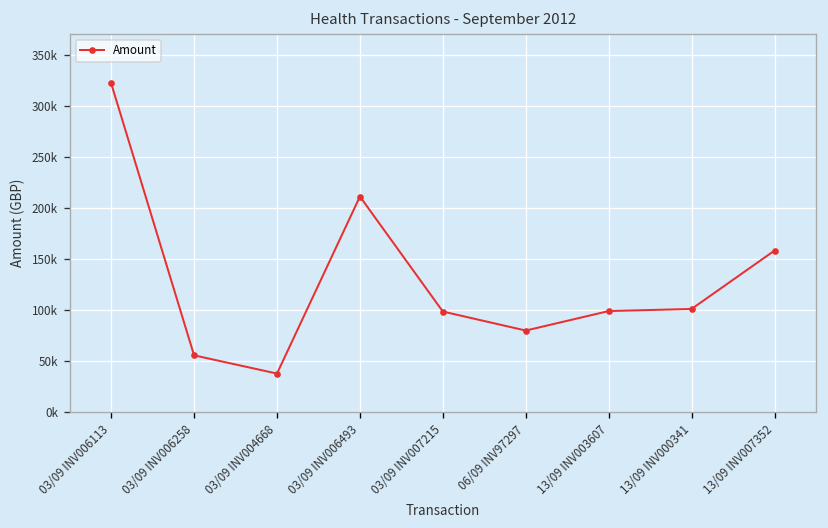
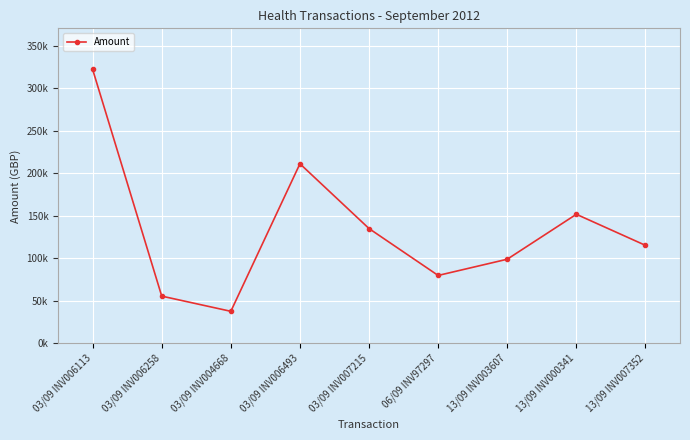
  {
    "03/09 INV006113": 320000,
    "03/09 INV006258": 60000,
    "03/09 INV004668": 40000,
    "03/09 INV006493": 210000,
-   "03/09 INV007215": 100000,
+   "03/09 INV007215": 130000,
    "06/09 INV97297": 80000,
    "13/09 INV003607": 100000,
-   "13/09 INV000341": 100000,
-   "13/09 INV007352": 160000
+   "13/09 INV000341": 150000,
+   "13/09 INV007352": 120000
  }
